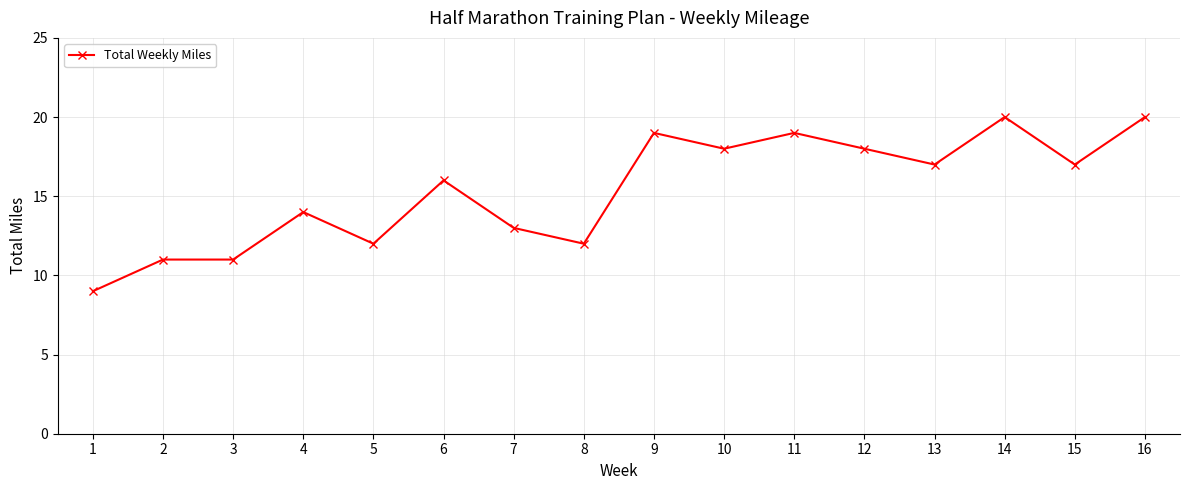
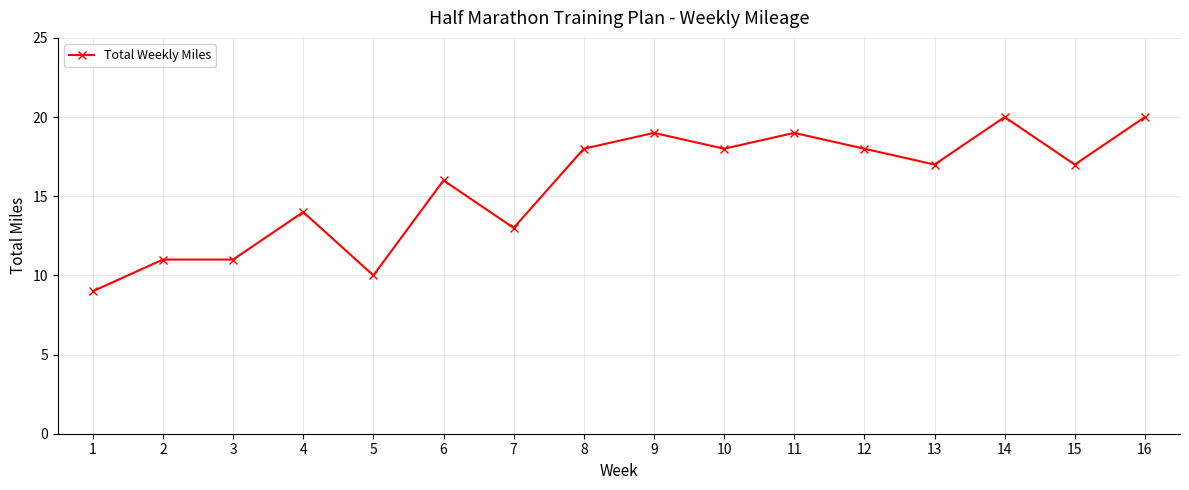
  {
    "1": 9,
    "2": 11,
    "3": 11,
    "4": 14,
-   "5": 12,
+   "5": 10,
    "6": 16,
    "7": 13,
-   "8": 12,
+   "8": 18,
    "9": 19,
    "10": 18,
    "11": 19,
    "12": 18,
    "13": 17,
    "14": 20,
    "15": 17,
    "16": 20
  }
